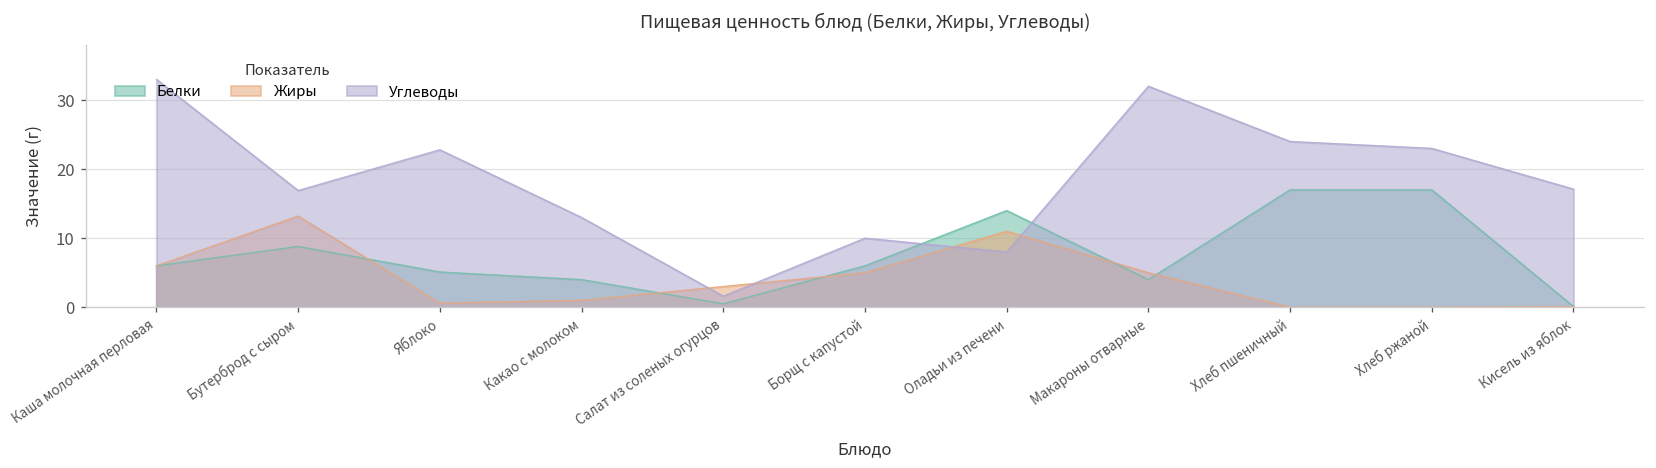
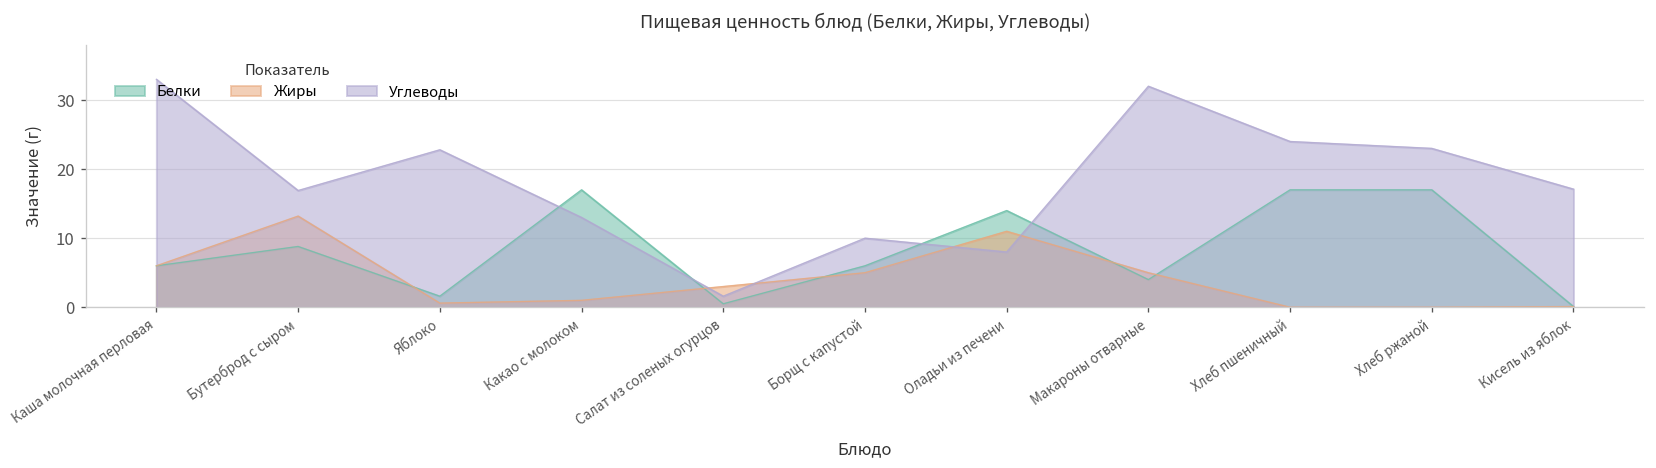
  {
    "Белки": {
      "Бутерброд с сыром": 9,
-     "Яблоко": 5,
-     "Какао с молоком": 4,
+     "Яблоко": 2,
+     "Какао с молоком": 17,
      "Салат из соленых огурцов": 1,
      "Борщ с капустой": 6,
      "Оладьи из печени": 14,
      "Макароны отварные": 4,
      "Хлеб пшеничный": 17,
      "Хлеб ржаной": 17
    },
    "Жиры": {
      "Бутерброд с сыром": 13,
      "Яблоко": 1,
      "Какао с молоком": 1,
      "Салат из соленых огурцов": 3,
      "Борщ с капустой": 5,
      "Оладьи из печени": 11,
      "Макароны отварные": 5,
      "Хлеб пшеничный": 0,
      "Хлеб ржаной": 0
    },
    "Углеводы": {
      "Каша молочная перловая": 33,
      "Бутерброд с сыром": 17,
      "Яблоко": 23,
      "Какао с молоком": 13,
      "Салат из соленых огурцов": 2,
      "Борщ с капустой": 10,
      "Оладьи из печени": 8,
      "Макароны отварные": 32,
      "Хлеб пшеничный": 24,
      "Хлеб ржаной": 23,
      "Кисель из яблок": 17
    }
  }
